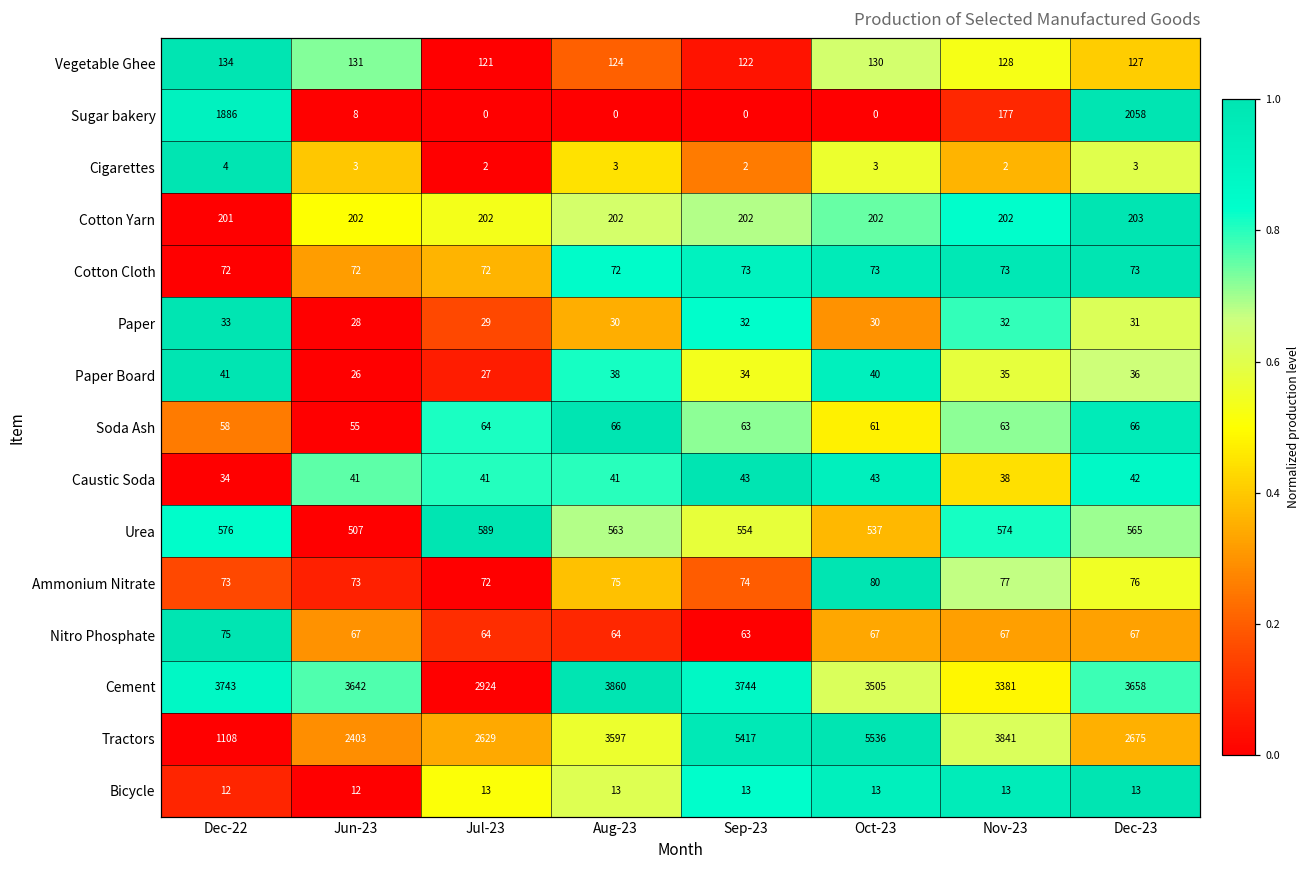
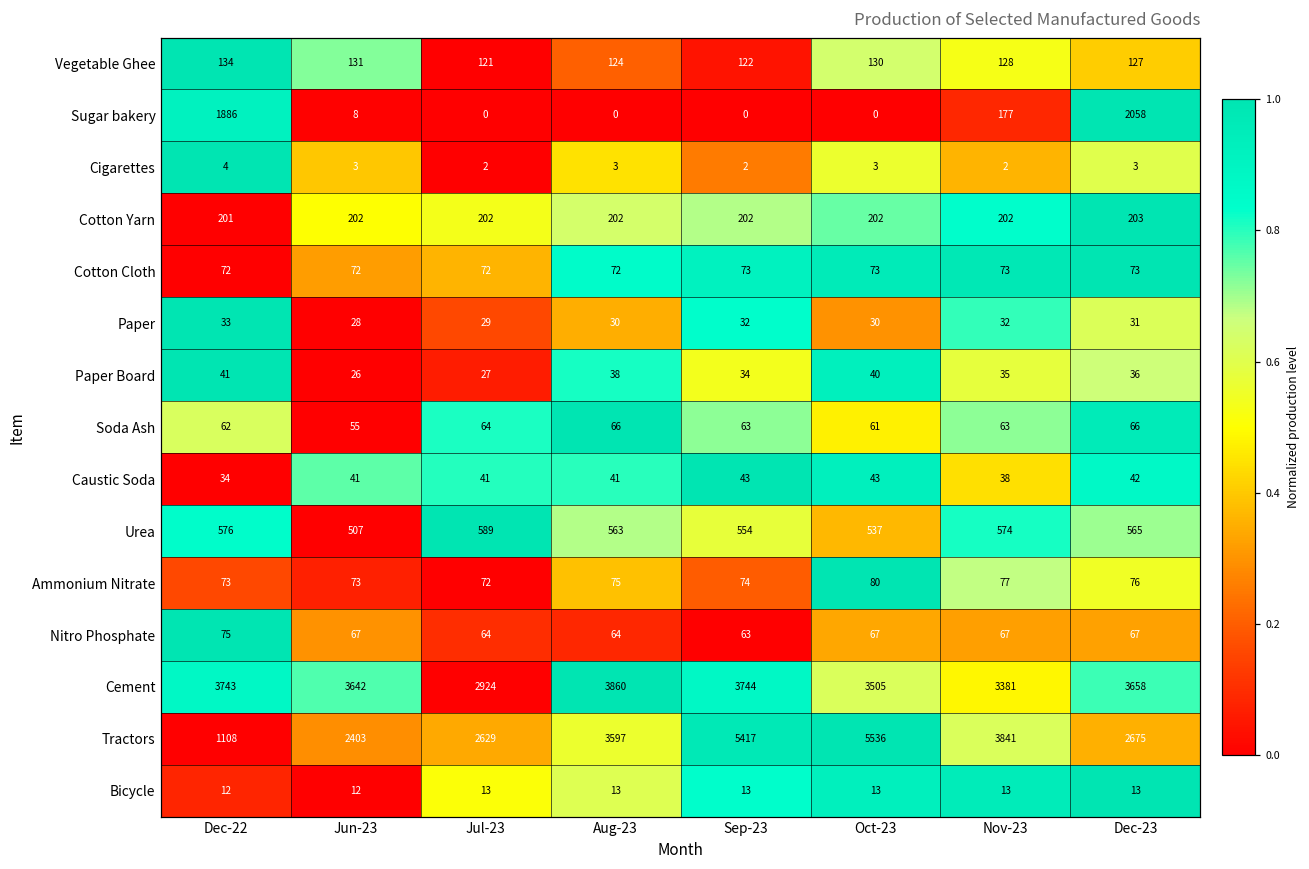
  {
    "Vegetable Ghee": {
      "Dec-22": 134,
      "Jun-23": 131,
      "Jul-23": 121,
      "Aug-23": 124,
      "Sep-23": 122,
      "Oct-23": 130,
      "Nov-23": 128,
      "Dec-23": 127
    },
    "Sugar bakery": {
      "Dec-22": 1886,
      "Jun-23": 8,
      "Jul-23": 0,
      "Aug-23": 0,
      "Sep-23": 0,
      "Oct-23": 0,
      "Nov-23": 177,
      "Dec-23": 2058
    },
    "Cigarettes": {
      "Dec-22": 4,
      "Jun-23": 3,
      "Jul-23": 2,
      "Aug-23": 3,
      "Sep-23": 2,
      "Oct-23": 3,
      "Nov-23": 2,
      "Dec-23": 3
    },
    "Cotton Yarn": {
      "Dec-22": 201,
      "Jun-23": 202,
      "Jul-23": 202,
      "Aug-23": 202,
      "Sep-23": 202,
      "Oct-23": 202,
      "Nov-23": 202,
      "Dec-23": 203
    },
    "Cotton Cloth": {
      "Dec-22": 72,
      "Jun-23": 72,
      "Jul-23": 72,
      "Aug-23": 72,
      "Sep-23": 73,
      "Oct-23": 73,
      "Nov-23": 73,
      "Dec-23": 73
    },
    "Paper": {
      "Dec-22": 33,
      "Jun-23": 28,
      "Jul-23": 29,
      "Aug-23": 30,
      "Sep-23": 32,
      "Oct-23": 30,
      "Nov-23": 32,
      "Dec-23": 31
    },
    "Paper Board": {
      "Dec-22": 41,
      "Jun-23": 26,
      "Jul-23": 27,
      "Aug-23": 38,
      "Sep-23": 34,
      "Oct-23": 40,
      "Nov-23": 35,
      "Dec-23": 36
    },
    "Soda Ash": {
-     "Dec-22": 58,
+     "Dec-22": 62,
      "Jun-23": 55,
      "Jul-23": 64,
      "Aug-23": 66,
      "Sep-23": 63,
      "Oct-23": 61,
      "Nov-23": 63,
      "Dec-23": 66
    },
    "Caustic Soda": {
      "Dec-22": 34,
      "Jun-23": 41,
      "Jul-23": 41,
      "Aug-23": 41,
      "Sep-23": 43,
      "Oct-23": 43,
      "Nov-23": 38,
      "Dec-23": 42
    },
    "Urea": {
      "Dec-22": 576,
      "Jun-23": 507,
      "Jul-23": 589,
      "Aug-23": 563,
      "Sep-23": 554,
      "Oct-23": 537,
      "Nov-23": 574,
      "Dec-23": 565
    },
    "Ammonium Nitrate": {
      "Dec-22": 73,
      "Jun-23": 73,
      "Jul-23": 72,
      "Aug-23": 75,
      "Sep-23": 74,
      "Oct-23": 80,
      "Nov-23": 77,
      "Dec-23": 76
    },
    "Nitro Phosphate": {
      "Dec-22": 75,
      "Jun-23": 67,
      "Jul-23": 64,
      "Aug-23": 64,
      "Sep-23": 63,
      "Oct-23": 67,
      "Nov-23": 67,
      "Dec-23": 67
    },
    "Cement": {
      "Dec-22": 3743,
      "Jun-23": 3642,
      "Jul-23": 2924,
      "Aug-23": 3860,
      "Sep-23": 3744,
      "Oct-23": 3505,
      "Nov-23": 3381,
      "Dec-23": 3658
    },
    "Tractors": {
      "Dec-22": 1108,
      "Jun-23": 2403,
      "Jul-23": 2629,
      "Aug-23": 3597,
      "Sep-23": 5417,
      "Oct-23": 5536,
      "Nov-23": 3841,
      "Dec-23": 2675
    },
    "Bicycle": {
      "Dec-22": 12,
      "Jun-23": 12,
      "Jul-23": 13,
      "Aug-23": 13,
      "Sep-23": 13,
      "Oct-23": 13,
      "Nov-23": 13,
      "Dec-23": 13
    }
  }
